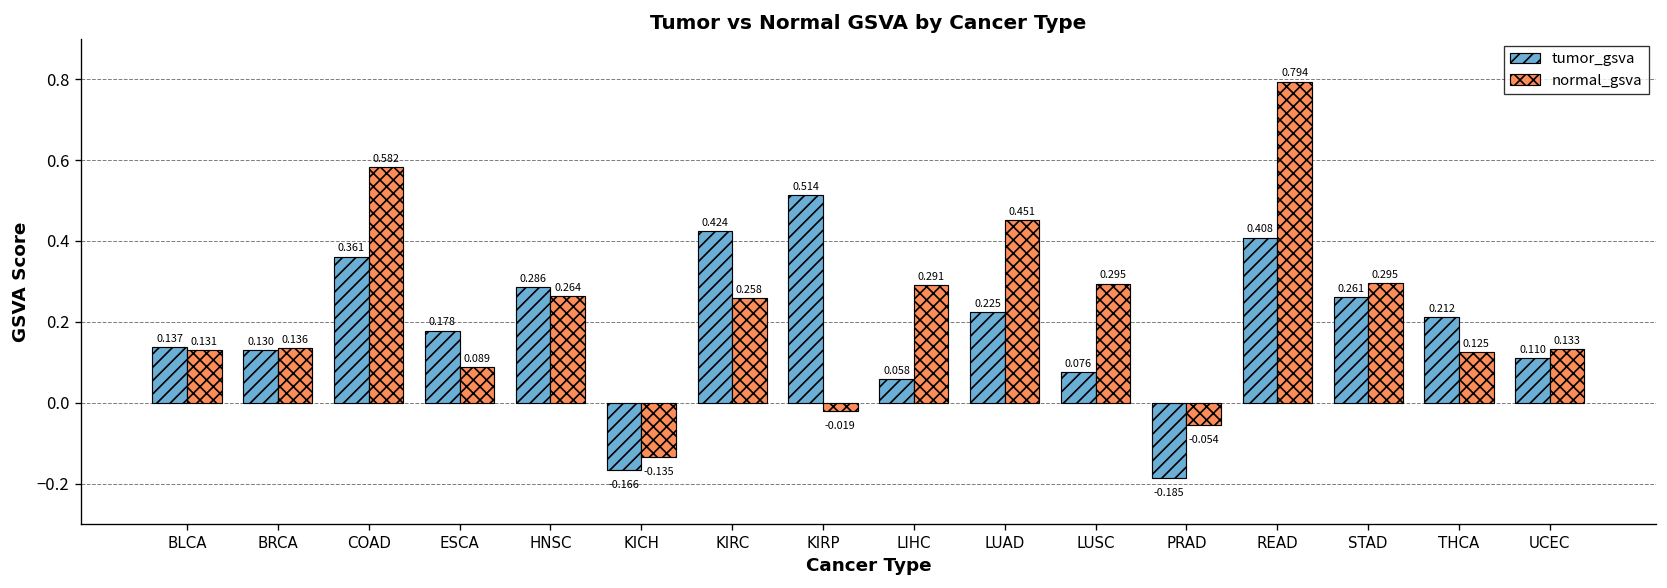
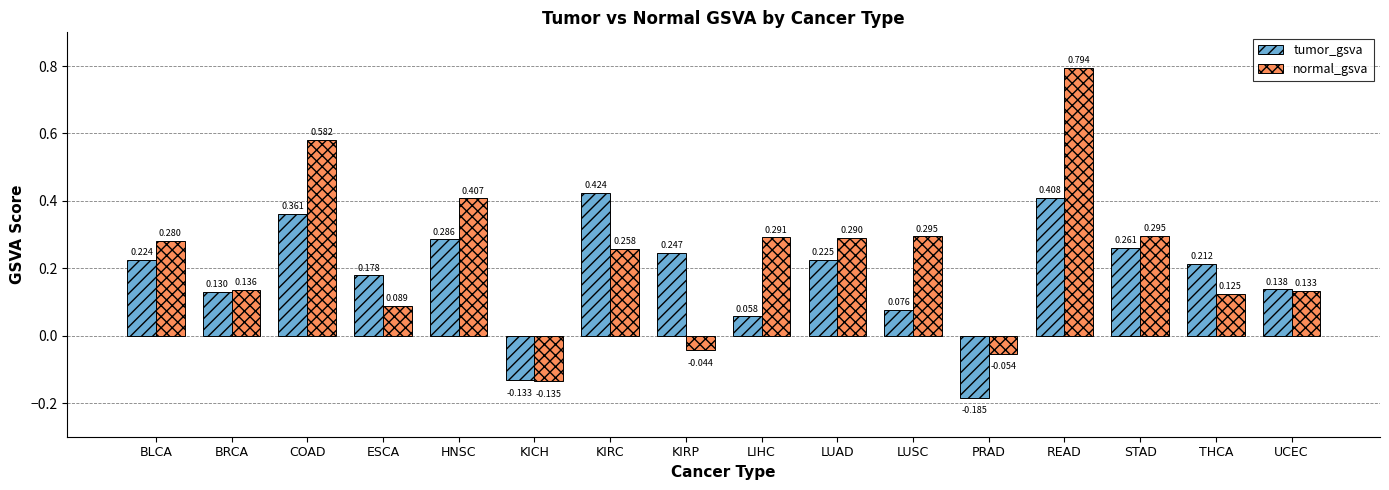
  {
    "tumor_gsva": {
-     "BLCA": 0.137,
+     "BLCA": 0.224,
      "BRCA": 0.130,
      "COAD": 0.361,
      "ESCA": 0.178,
      "HNSC": 0.286,
-     "KICH": -0.166,
+     "KICH": -0.133,
      "KIRC": 0.424,
-     "KIRP": 0.514,
+     "KIRP": 0.247,
      "LIHC": 0.058,
      "LUAD": 0.225,
      "LUSC": 0.076,
      "PRAD": -0.185,
      "READ": 0.408,
      "STAD": 0.261,
      "THCA": 0.212,
-     "UCEC": 0.110
+     "UCEC": 0.138
    },
    "normal_gsva": {
-     "BLCA": 0.131,
+     "BLCA": 0.280,
      "BRCA": 0.136,
      "COAD": 0.582,
      "ESCA": 0.089,
-     "HNSC": 0.264,
+     "HNSC": 0.407,
      "KICH": -0.135,
      "KIRC": 0.258,
-     "KIRP": -0.019,
+     "KIRP": -0.044,
      "LIHC": 0.291,
-     "LUAD": 0.451,
+     "LUAD": 0.290,
      "LUSC": 0.295,
      "PRAD": -0.054,
      "READ": 0.794,
      "STAD": 0.295,
      "THCA": 0.125,
      "UCEC": 0.133
    }
  }
